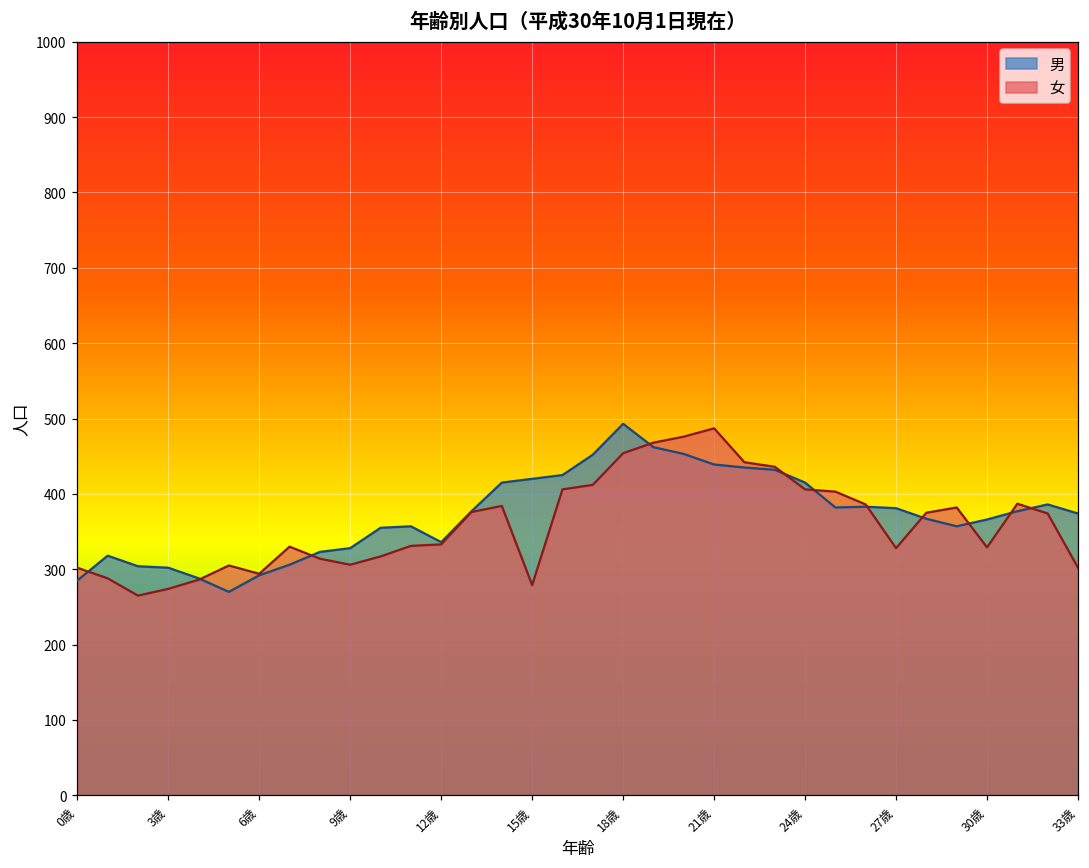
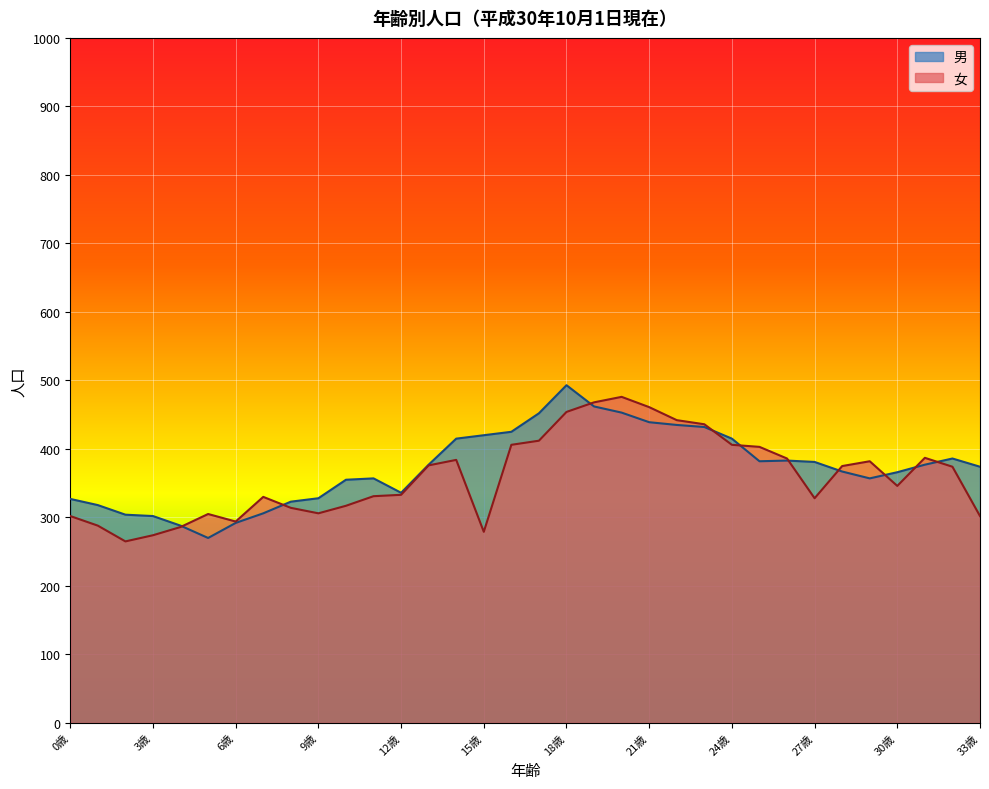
  {
    "男": {
-     "0歳": 290,
+     "0歳": 330,
      "3歳": 300,
      "9歳": 330,
      "15歳": 420,
      "18歳": 490,
      "21歳": 440,
      "24歳": 420,
      "27歳": 380,
      "30歳": 370,
      "33歳": 370
    },
    "女": {
      "0歳": 300,
      "3歳": 270,
      "9歳": 310,
      "15歳": 280,
      "18歳": 450,
-     "21歳": 490,
+     "21歳": 460,
      "24歳": 410,
      "27歳": 330,
-     "30歳": 330,
+     "30歳": 350,
      "33歳": 300
    }
  }
